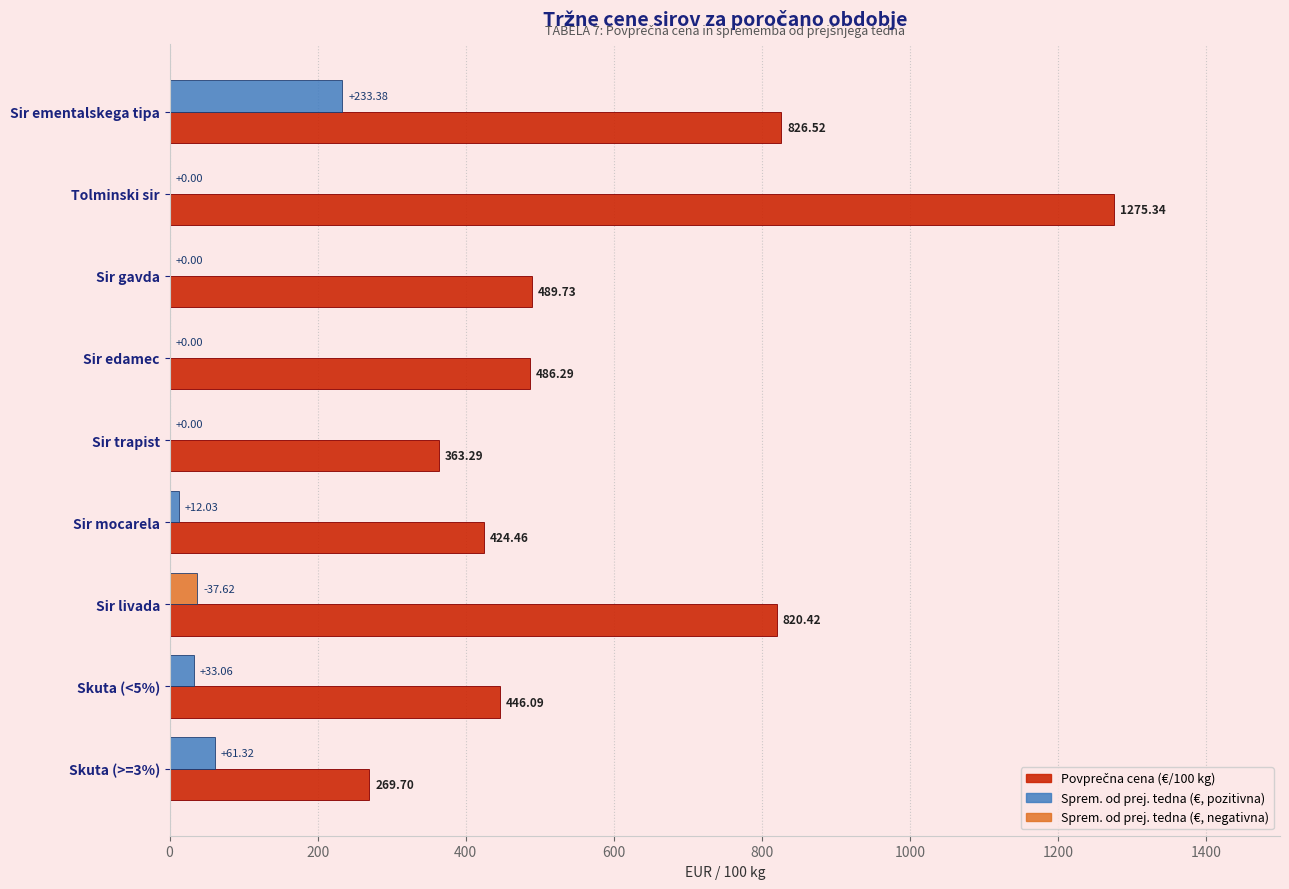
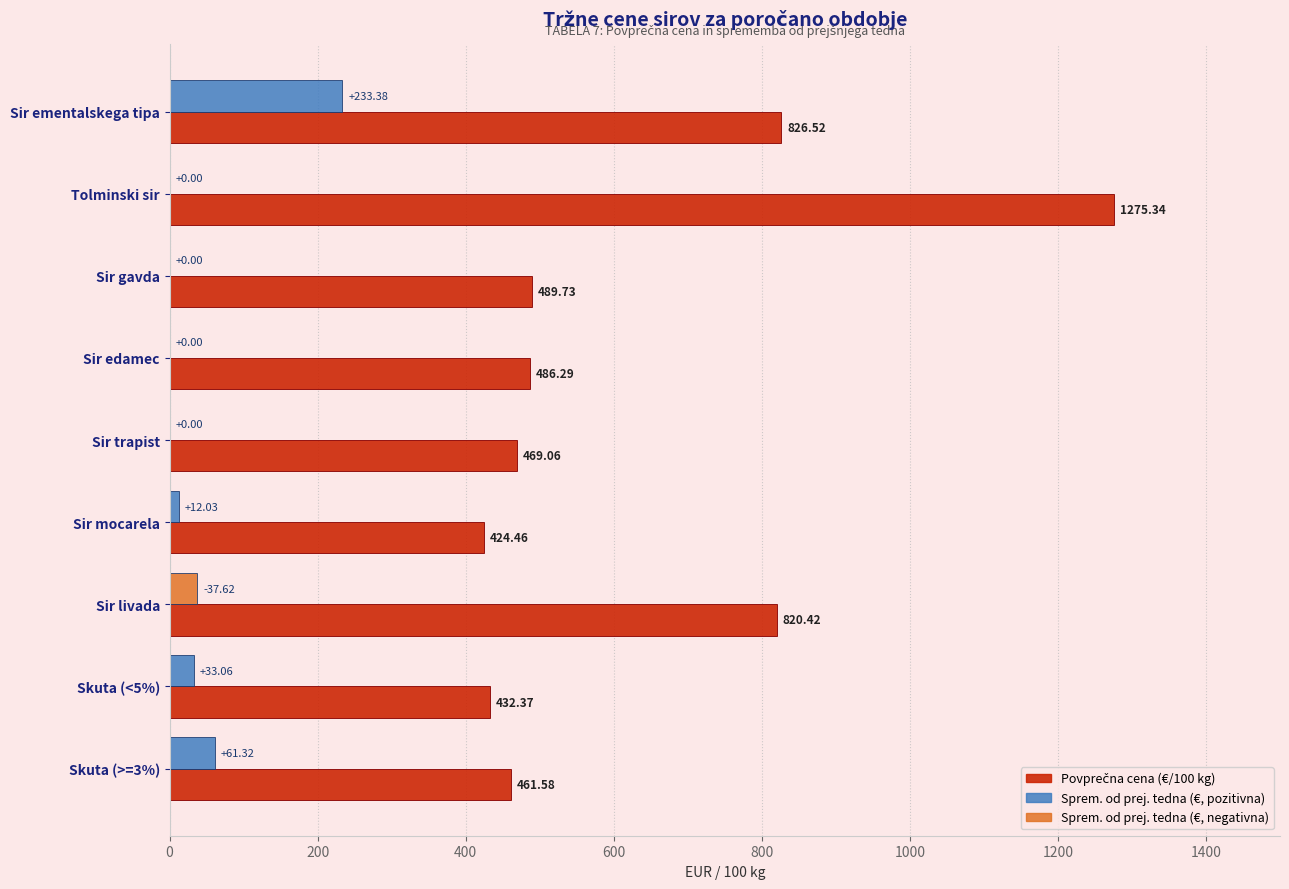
  {
    "Povprečna cena (€/100 kg)": {
      "Sir ementalskega tipa": 826.52,
      "Tolminski sir": 1275.34,
      "Sir gavda": 489.73,
      "Sir edamec": 486.29,
-     "Sir trapist": 363.29,
+     "Sir trapist": 469.06,
      "Sir mocarela": 424.46,
      "Sir livada": 820.42,
-     "Skuta (<5%)": 446.09,
-     "Skuta (>=3%)": 269.70
+     "Skuta (<5%)": 432.37,
+     "Skuta (>=3%)": 461.58
    }
  }
